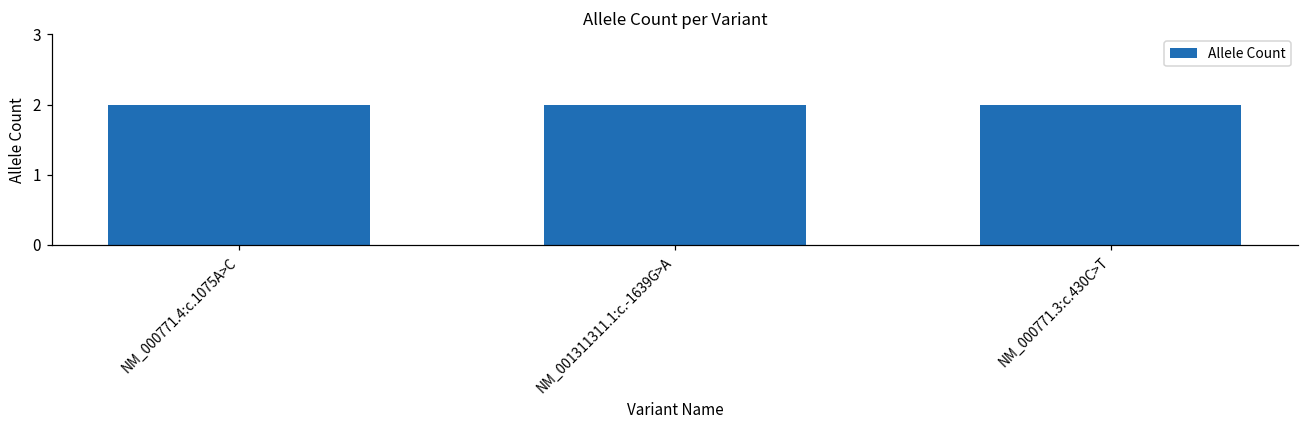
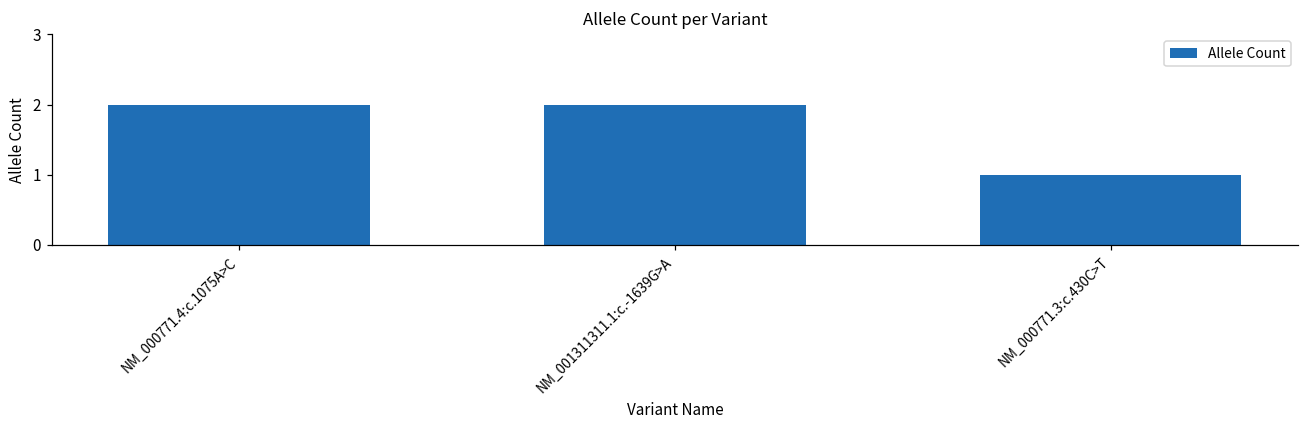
  {
    "NM_000771.4:c.1075A>C": 2,
    "NM_001311311.1:c.-1639G>A": 2,
-   "NM_000771.3:c.430C>T": 2
+   "NM_000771.3:c.430C>T": 1
  }
